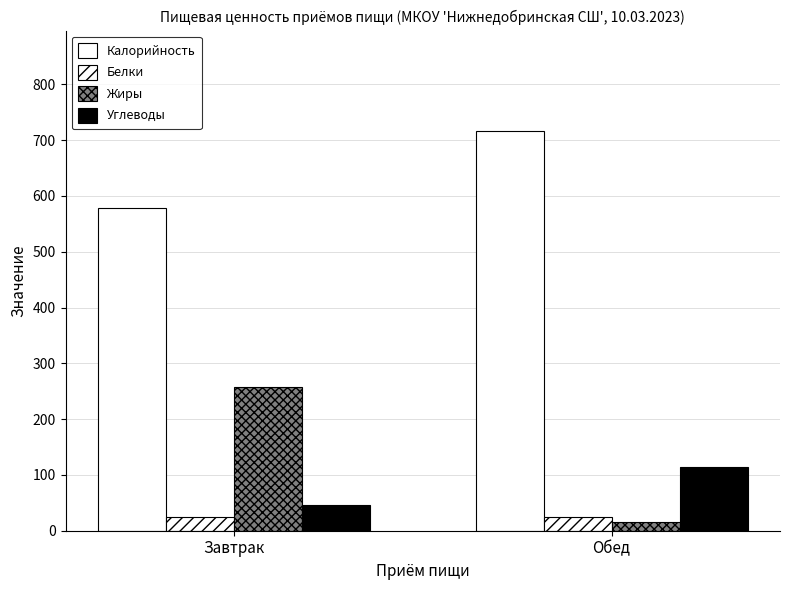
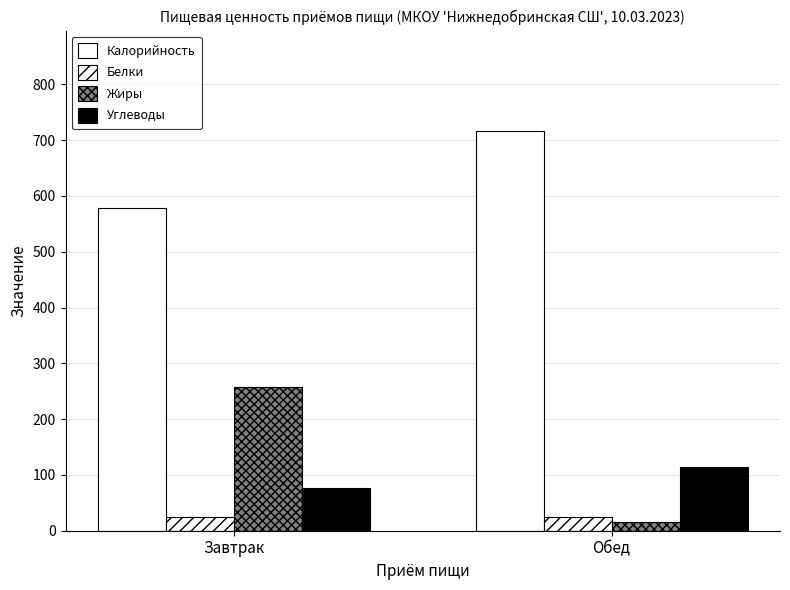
  {
    "Жиры": {
      "Завтрак": 260,
      "Обед": 20
    },
    "Углеводы": {
-     "Завтрак": 50,
+     "Завтрак": 80,
      "Обед": 110
    }
  }
